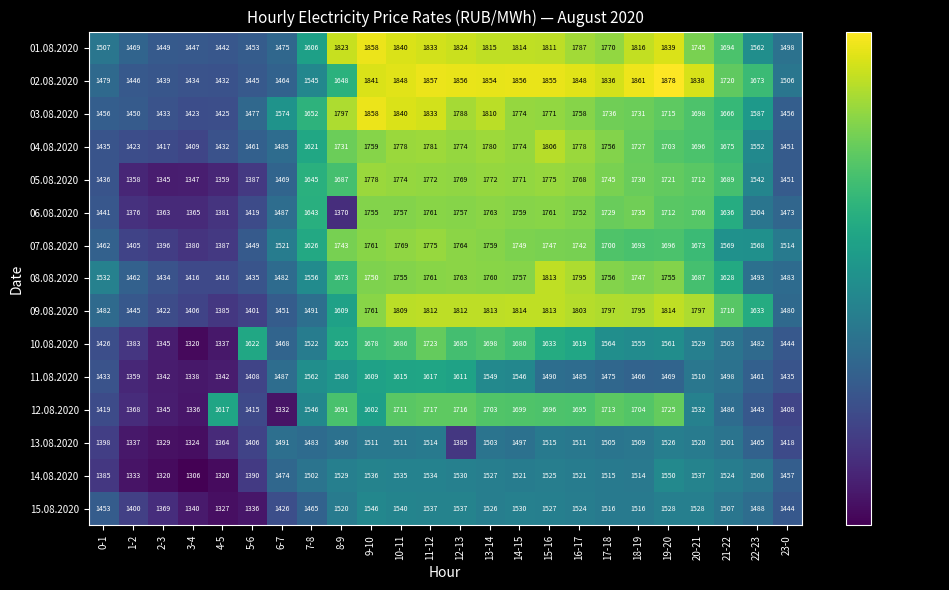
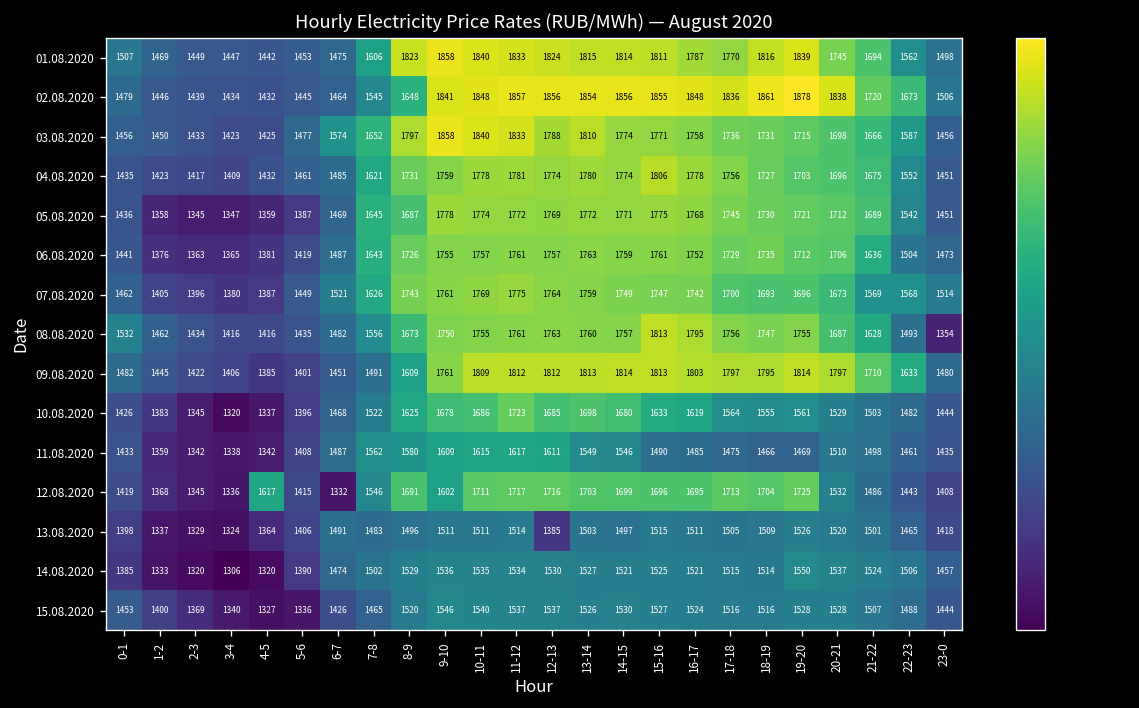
  {
    "06.08.2020": {
      "0-1": 1441,
      "1-2": 1376,
      "2-3": 1363,
      "3-4": 1365,
      "4-5": 1381,
      "5-6": 1419,
      "6-7": 1487,
      "7-8": 1643,
-     "8-9": 1370,
+     "8-9": 1726,
      "9-10": 1755,
      "10-11": 1757,
      "11-12": 1761,
      "12-13": 1757,
      "13-14": 1763,
      "14-15": 1759,
      "15-16": 1761,
      "16-17": 1752,
      "17-18": 1729,
      "18-19": 1735,
      "19-20": 1712,
      "20-21": 1706,
      "21-22": 1636,
      "22-23": 1504,
      "23-0": 1473
    },
    "08.08.2020": {
      "0-1": 1532,
      "1-2": 1462,
      "2-3": 1434,
      "3-4": 1416,
      "4-5": 1416,
      "5-6": 1435,
      "6-7": 1482,
      "7-8": 1556,
      "8-9": 1673,
      "9-10": 1750,
      "10-11": 1755,
      "11-12": 1761,
      "12-13": 1763,
      "13-14": 1760,
      "14-15": 1757,
      "15-16": 1813,
      "16-17": 1795,
      "17-18": 1756,
      "18-19": 1747,
      "19-20": 1755,
      "20-21": 1687,
      "21-22": 1628,
      "22-23": 1493,
-     "23-0": 1483
+     "23-0": 1354
    },
    "10.08.2020": {
      "0-1": 1426,
      "1-2": 1383,
      "2-3": 1345,
      "3-4": 1320,
      "4-5": 1337,
-     "5-6": 1622,
+     "5-6": 1396,
      "6-7": 1468,
      "7-8": 1522,
      "8-9": 1625,
      "9-10": 1678,
      "10-11": 1686,
      "11-12": 1723,
      "12-13": 1685,
      "13-14": 1698,
      "14-15": 1680,
      "15-16": 1633,
      "16-17": 1619,
      "17-18": 1564,
      "18-19": 1555,
      "19-20": 1561,
      "20-21": 1529,
      "21-22": 1503,
      "22-23": 1482,
      "23-0": 1444
    }
  }
